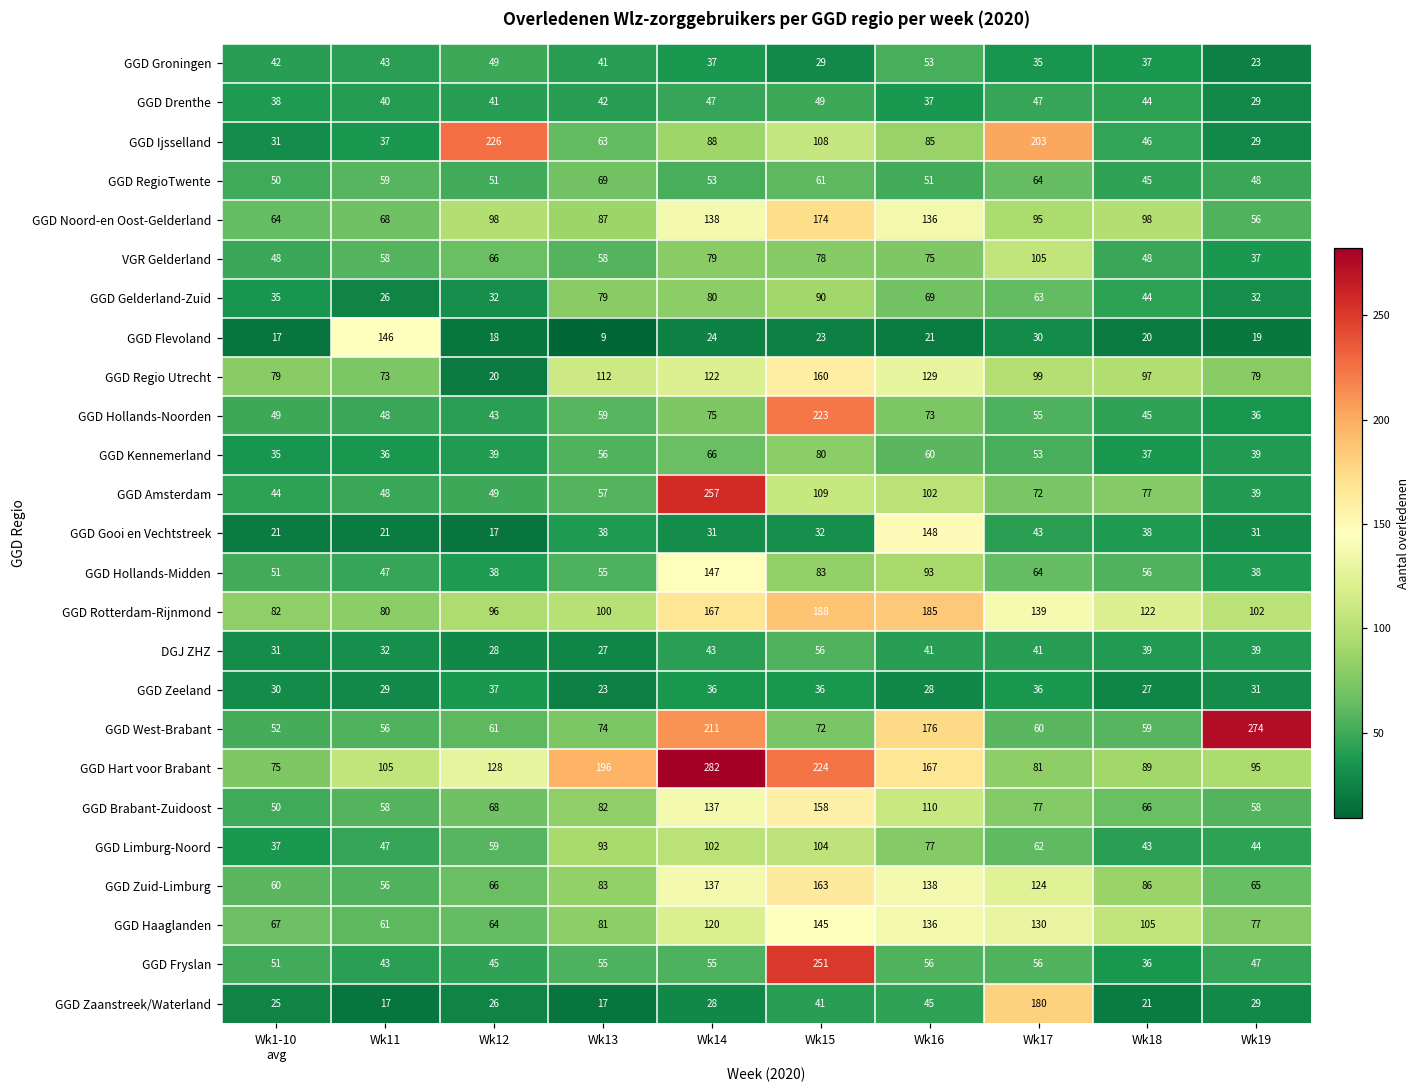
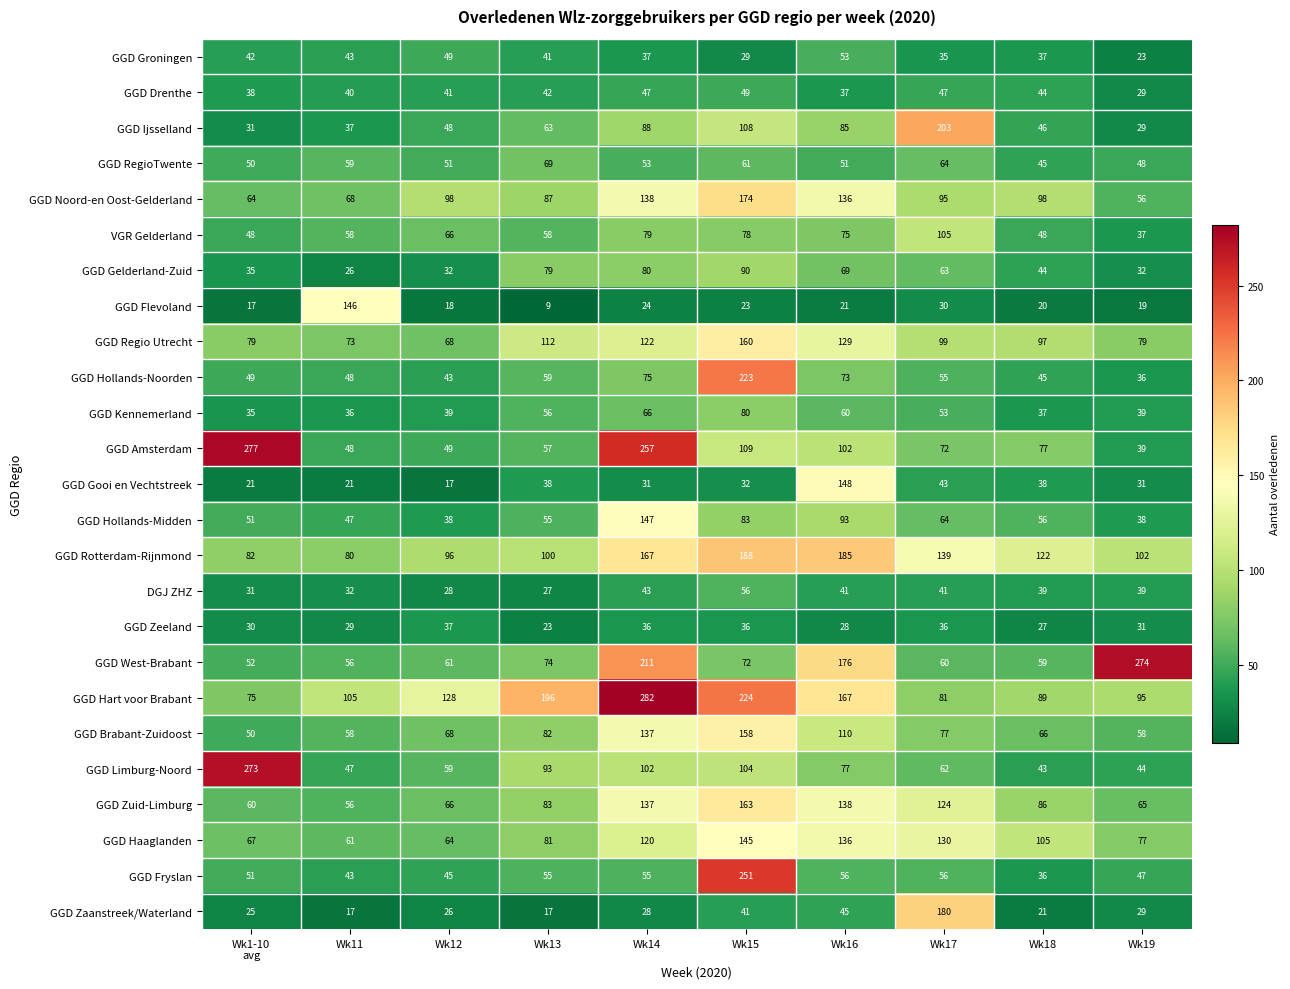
  {
    "GGD Ijsselland": {
      "Wk1-10 avg": 31,
      "Wk11": 37,
-     "Wk12": 226,
+     "Wk12": 48,
      "Wk13": 63,
      "Wk14": 88,
      "Wk15": 108,
      "Wk16": 85,
      "Wk17": 203,
      "Wk18": 46,
      "Wk19": 29
    },
    "GGD Regio Utrecht": {
      "Wk1-10 avg": 79,
      "Wk11": 73,
-     "Wk12": 20,
+     "Wk12": 68,
      "Wk13": 112,
      "Wk14": 122,
      "Wk15": 160,
      "Wk16": 129,
      "Wk17": 99,
      "Wk18": 97,
      "Wk19": 79
    },
    "GGD Amsterdam": {
-     "Wk1-10 avg": 44,
+     "Wk1-10 avg": 277,
      "Wk11": 48,
      "Wk12": 49,
      "Wk13": 57,
      "Wk14": 257,
      "Wk15": 109,
      "Wk16": 102,
      "Wk17": 72,
      "Wk18": 77,
      "Wk19": 39
    },
    "GGD Limburg-Noord": {
-     "Wk1-10 avg": 37,
+     "Wk1-10 avg": 273,
      "Wk11": 47,
      "Wk12": 59,
      "Wk13": 93,
      "Wk14": 102,
      "Wk15": 104,
      "Wk16": 77,
      "Wk17": 62,
      "Wk18": 43,
      "Wk19": 44
    }
  }
